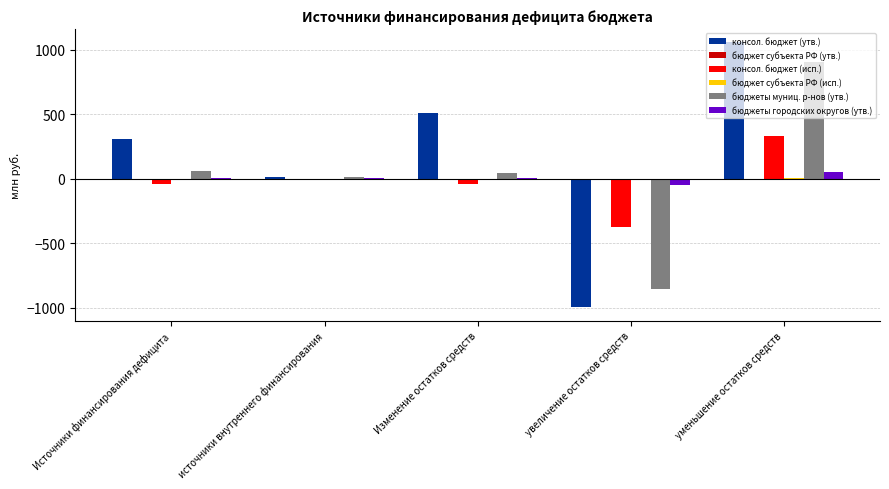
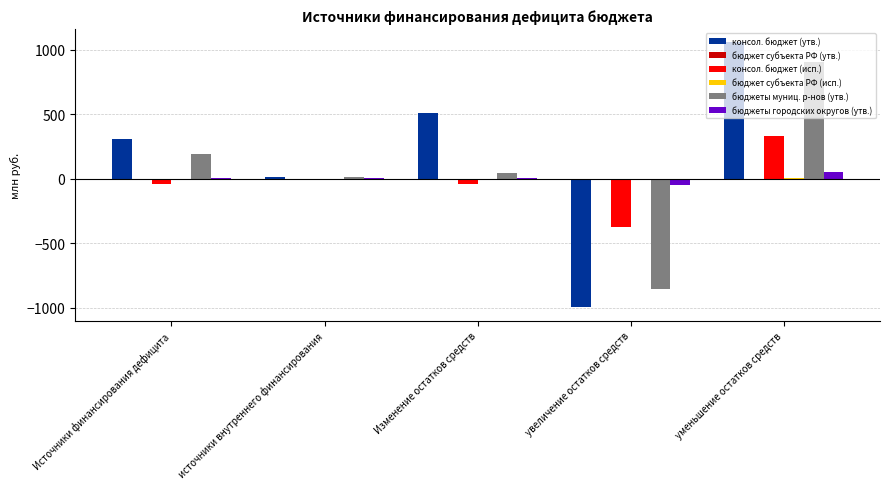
  {
    "консол. бюджет (утв.)": {
      "Источники финансирования дефицита": 300,
      "Изменение остатков средств": 510,
      "увеличение остатков средств": -1000
    },
    "бюджет субъекта РФ (исп.)": {
      "Источники финансирования дефицита": 0,
      "источники внутреннего финансирования": 0,
      "Изменение остатков средств": 0
    },
    "бюджеты муниц. р-нов (утв.)": {
-     "Источники финансирования дефицита": 50,
+     "Источники финансирования дефицита": 190,
      "Изменение остатков средств": 50,
      "увеличение остатков средств": -860
    },
    "бюджеты городских округов (утв.)": {
      "увеличение остатков средств": -50,
      "уменьшение остатков средств": 50
    }
  }
